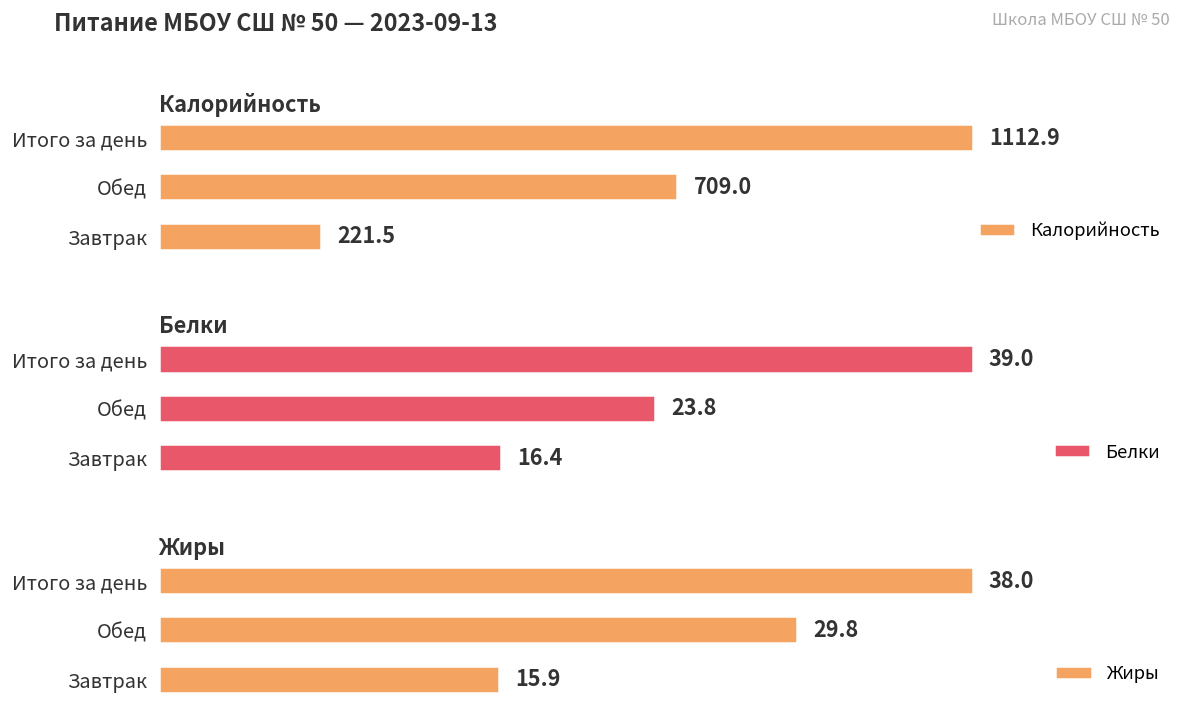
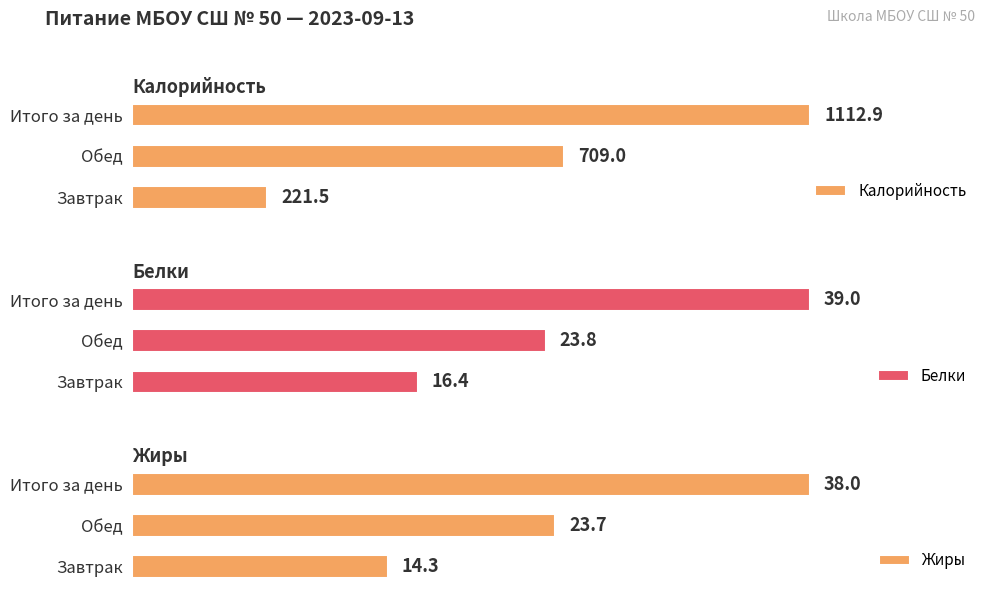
  {
    "Калорийность": {
      "Итого за день": 1112.9,
      "Обед": 709.0,
      "Завтрак": 221.5
    },
    "Белки": {
      "Итого за день": 39.0,
      "Обед": 23.8,
      "Завтрак": 16.4
    },
    "Жиры": {
      "Итого за день": 38.0,
-     "Обед": 29.8,
-     "Завтрак": 15.9
+     "Обед": 23.7,
+     "Завтрак": 14.3
    }
  }
